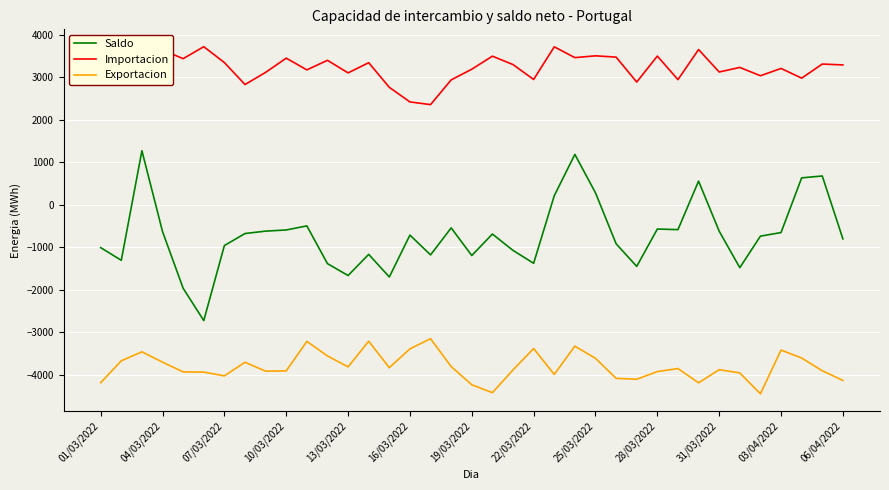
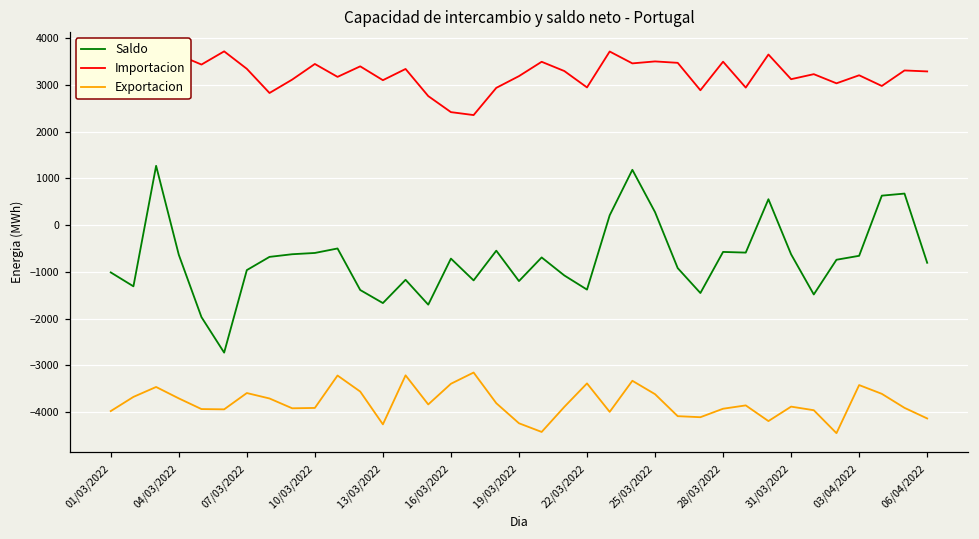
  {
    "Saldo": {
      "01/03/2022": -1000,
      "04/03/2022": -600,
      "07/03/2022": -1000,
      "10/03/2022": -600,
      "13/03/2022": -1700,
      "16/03/2022": -700,
      "19/03/2022": -1200,
      "22/03/2022": -1400,
      "25/03/2022": 300,
      "28/03/2022": -600,
      "31/03/2022": -600,
      "03/04/2022": -700,
      "06/04/2022": -800
    },
    "Importacion": {
      "07/03/2022": 3300,
      "10/03/2022": 3400,
      "13/03/2022": 3100,
      "16/03/2022": 2400,
      "19/03/2022": 3200,
      "22/03/2022": 2900,
      "25/03/2022": 3500,
      "28/03/2022": 3500,
      "31/03/2022": 3100,
      "03/04/2022": 3200,
      "06/04/2022": 3300
    },
    "Exportacion": {
-     "01/03/2022": -4200,
+     "01/03/2022": -4000,
      "04/03/2022": -3700,
-     "07/03/2022": -4000,
+     "07/03/2022": -3600,
      "10/03/2022": -3900,
-     "13/03/2022": -3800,
+     "13/03/2022": -4300,
      "16/03/2022": -3400,
      "19/03/2022": -4200,
      "22/03/2022": -3400,
      "25/03/2022": -3600,
      "28/03/2022": -3900,
      "31/03/2022": -3900,
      "03/04/2022": -3400,
      "06/04/2022": -4100
    }
  }
